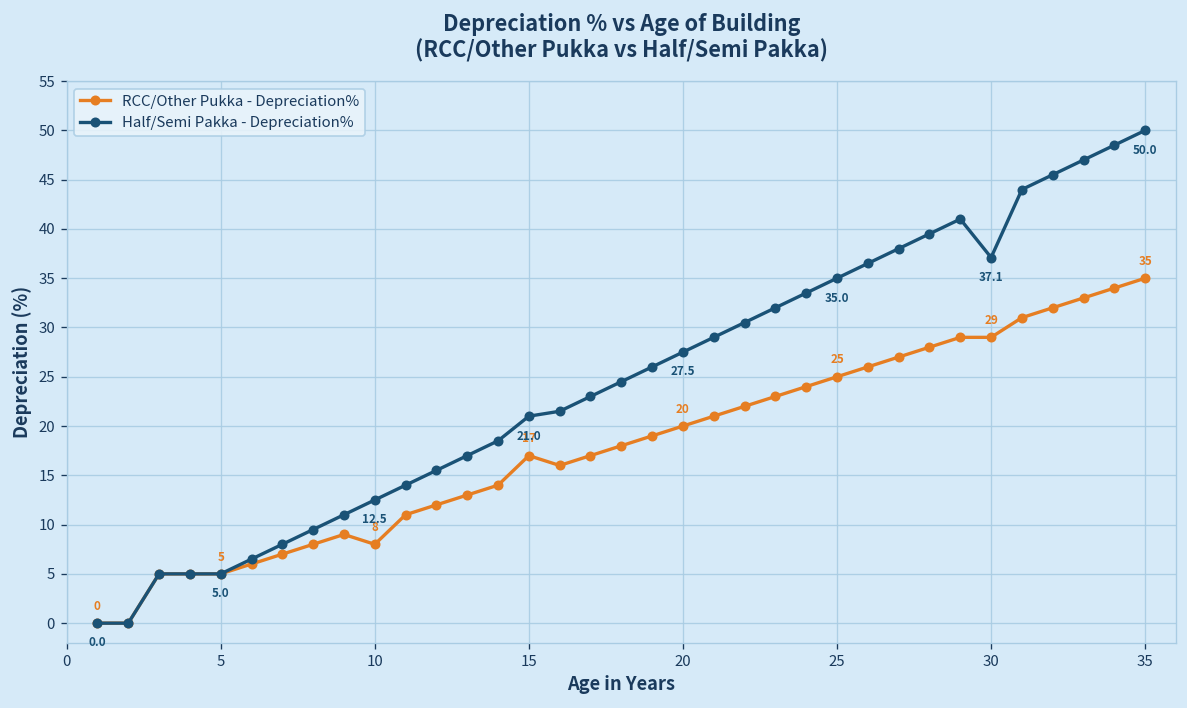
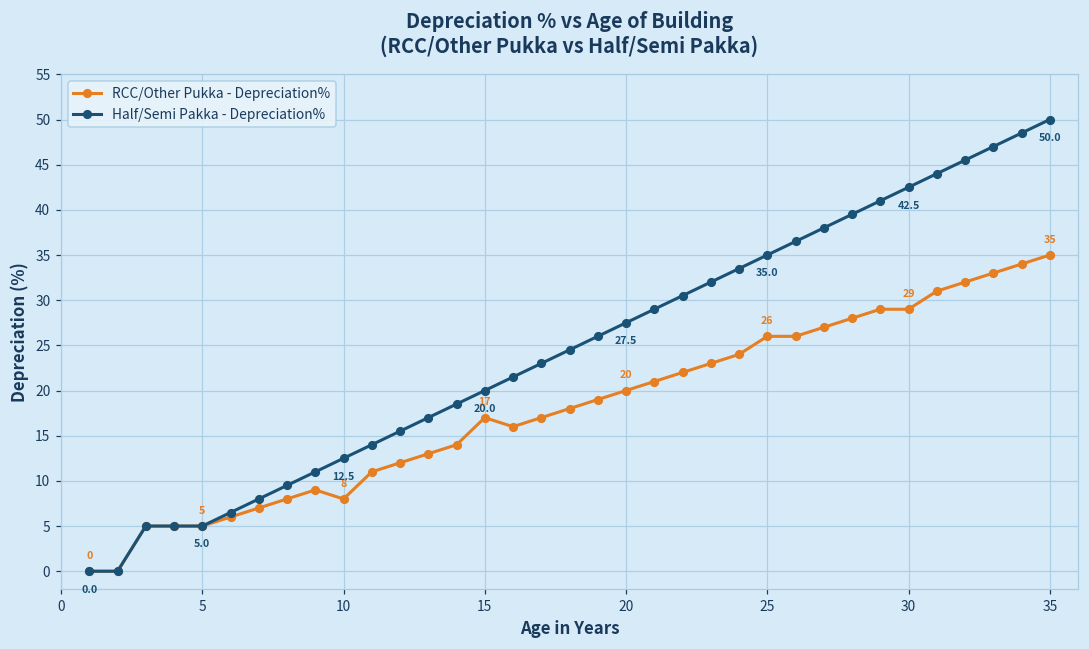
  {
    "RCC/Other Pukka - Depreciation%": {
      "20": 20,
-     "25": 25,
+     "25": 26,
      "30": 29,
      "35": 35
    },
    "Half/Semi Pakka - Depreciation%": {
      "10": 12.5,
-     "15": 21.0,
+     "15": 20.0,
      "20": 27.5,
      "25": 35.0,
-     "30": 37.1,
+     "30": 42.5,
      "35": 50.0
    }
  }
